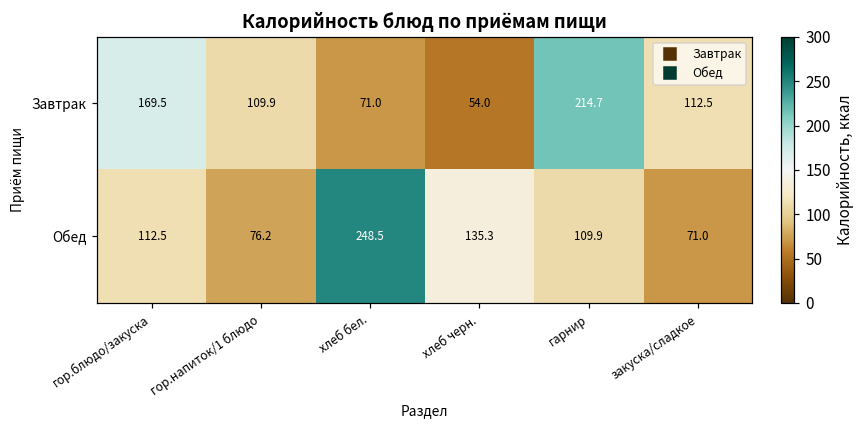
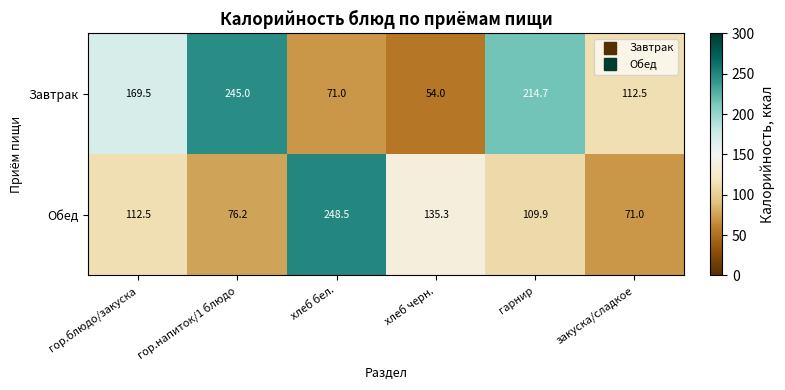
  {
    "Завтрак": {
      "гор.блюдо/закуска": 169.5,
-     "гор.напиток/1 блюдо": 109.9,
+     "гор.напиток/1 блюдо": 245.0,
      "хлеб бел.": 71.0,
      "хлеб черн.": 54.0,
      "гарнир": 214.7,
      "закуска/сладкое": 112.5
    },
    "Обед": {
      "гор.блюдо/закуска": 112.5,
      "гор.напиток/1 блюдо": 76.2,
      "хлеб бел.": 248.5,
      "хлеб черн.": 135.3,
      "гарнир": 109.9,
      "закуска/сладкое": 71.0
    }
  }
